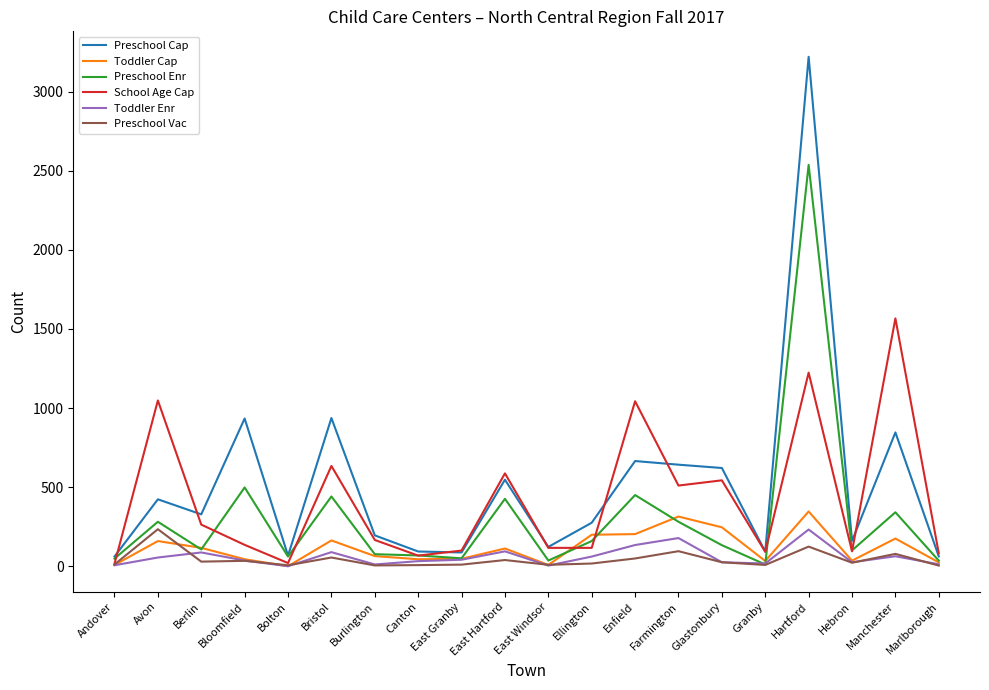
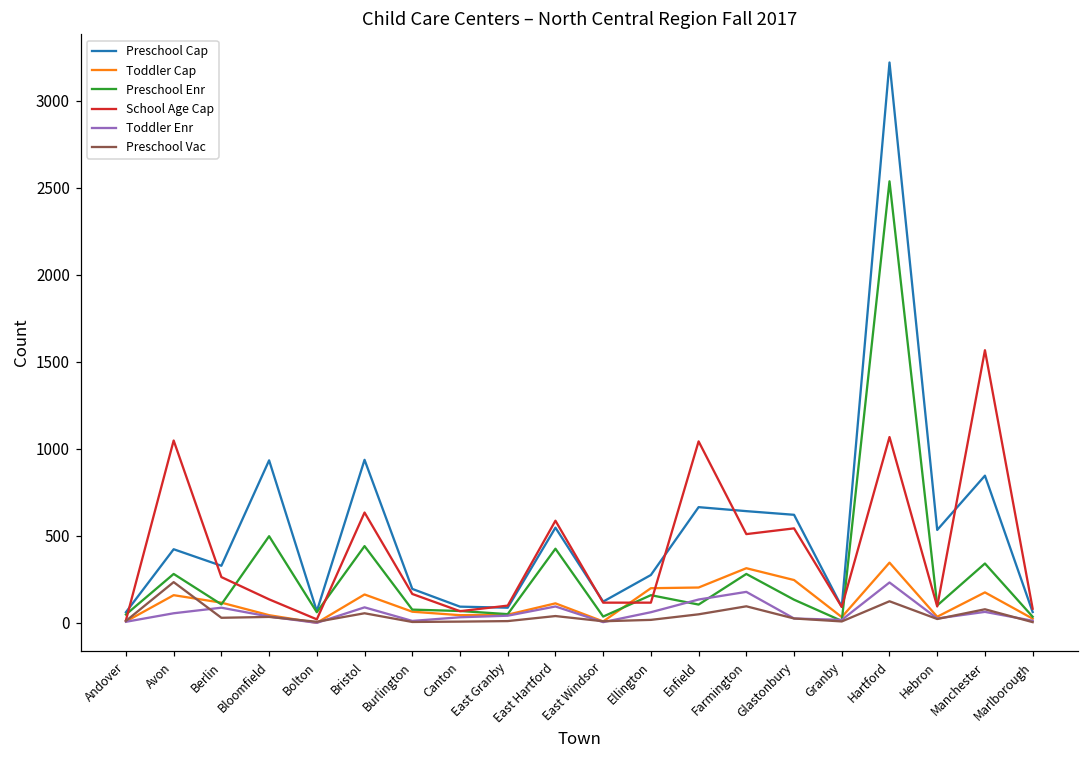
  {
    "Preschool Cap": {
      "Avon": 420,
      "Berlin": 330,
      "Bloomfield": 930,
      "Bristol": 940,
      "Burlington": 200,
      "Canton": 90,
      "East Hartford": 550,
      "Ellington": 280,
      "Enfield": 670,
      "Farmington": 640,
      "Glastonbury": 620,
      "Hartford": 3220,
-     "Hebron": 160,
+     "Hebron": 530,
      "Manchester": 850,
      "Marlborough": 60
    },
    "Toddler Cap": {
      "Avon": 160,
      "Bristol": 160,
      "East Hartford": 110,
      "Ellington": 200,
      "Enfield": 200,
      "Farmington": 310,
      "Glastonbury": 250,
      "Hartford": 350,
      "Manchester": 180
    },
    "Preschool Enr": {
      "Avon": 280,
      "Bloomfield": 500,
      "Bristol": 440,
      "East Hartford": 430,
      "East Windsor": 40,
      "Ellington": 160,
-     "Enfield": 450,
+     "Enfield": 110,
      "Farmington": 280,
      "Glastonbury": 130,
      "Hartford": 2540,
      "Manchester": 340
    },
    "School Age Cap": {
      "Avon": 1050,
      "Berlin": 260,
      "Bloomfield": 140,
      "Bristol": 630,
      "Burlington": 170,
      "East Hartford": 590,
      "Ellington": 120,
      "Enfield": 1040,
      "Farmington": 510,
      "Glastonbury": 540,
-     "Hartford": 1220,
+     "Hartford": 1070,
      "Manchester": 1570,
      "Marlborough": 80
    },
    "Toddler Enr": {
      "Avon": 60,
      "Berlin": 90,
      "Bristol": 90,
      "East Hartford": 90,
      "Ellington": 60,
      "Enfield": 130,
      "Farmington": 180,
      "Hartford": 230
    },
    "Preschool Vac": {
      "Avon": 230,
      "Berlin": 30,
      "Bristol": 60,
      "Canton": 10,
      "East Granby": 10,
      "East Hartford": 40,
      "Ellington": 20,
      "Enfield": 50,
      "Farmington": 100,
      "Hartford": 120
    }
  }
